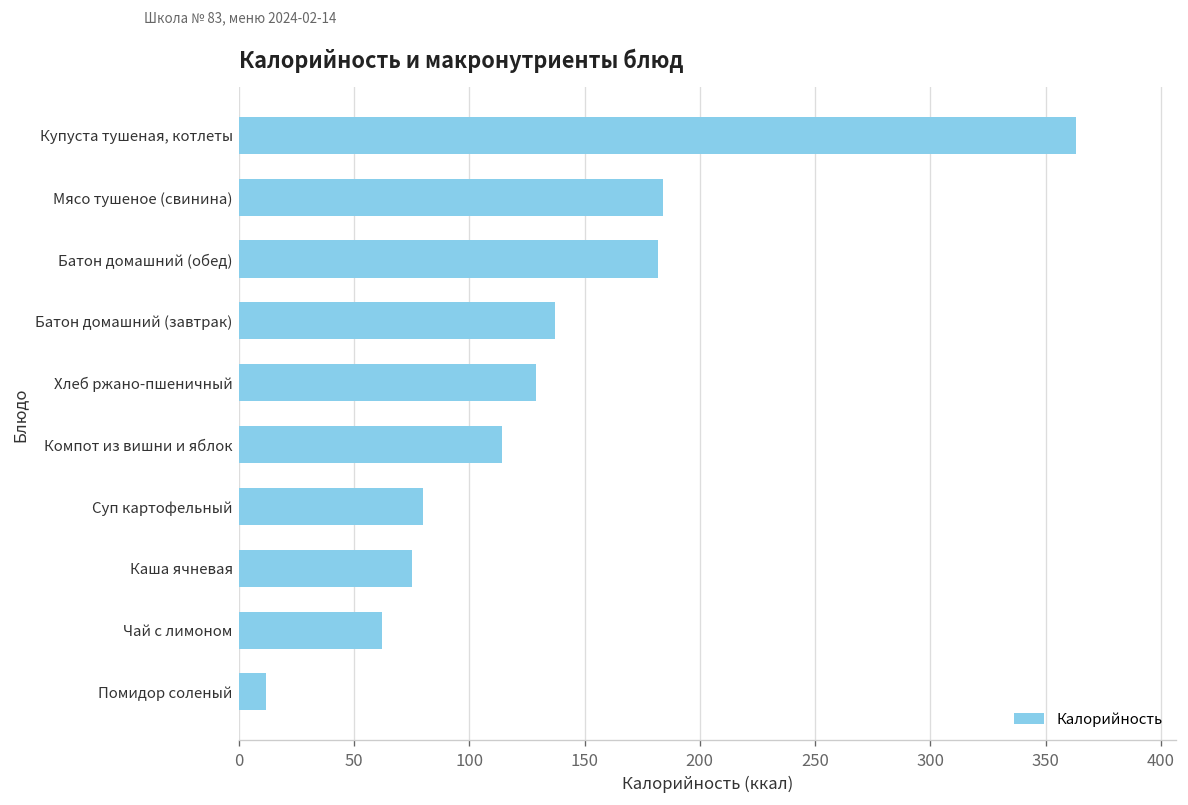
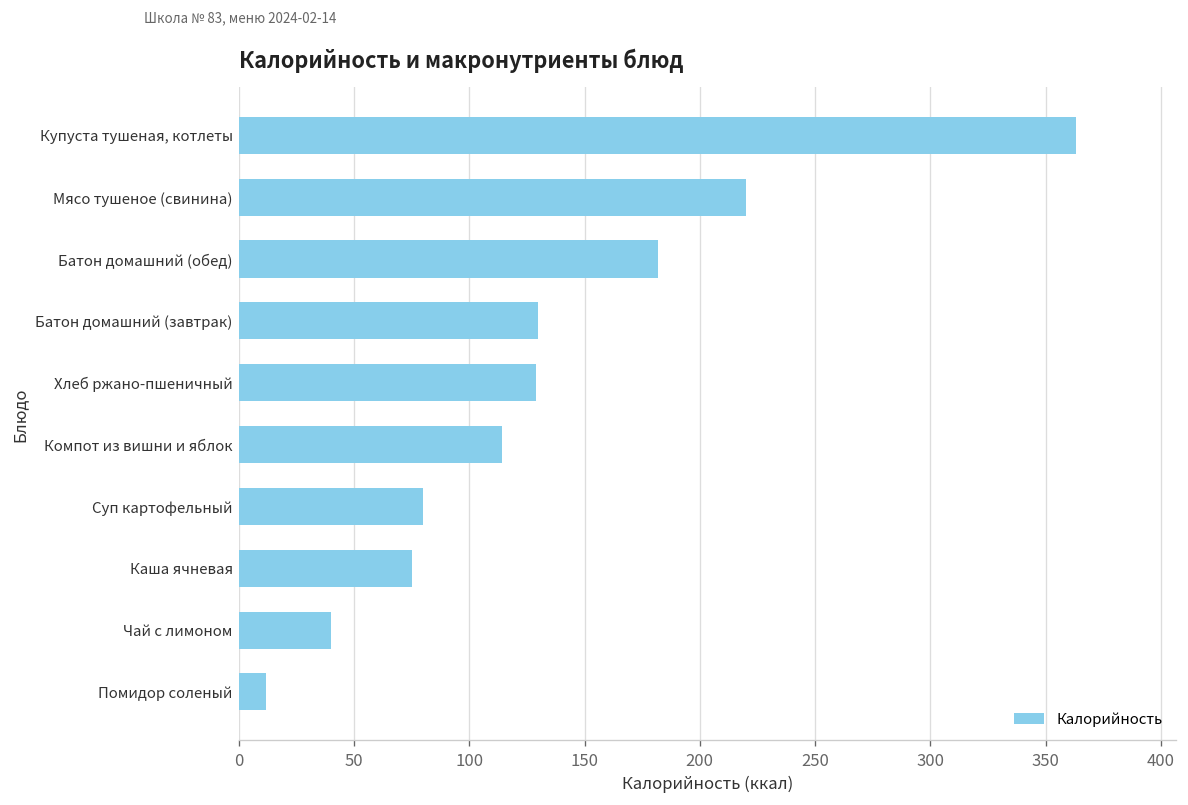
  {
    "Купуста тушеная, котлеты": 363,
-   "Мясо тушеное (свинина)": 184,
+   "Мясо тушеное (свинина)": 220,
    "Батон домашний (обед)": 182,
-   "Батон домашний (завтрак)": 137,
+   "Батон домашний (завтрак)": 130,
    "Хлеб ржано-пшеничный": 129,
    "Компот из вишни и яблок": 114,
    "Суп картофельный": 80,
    "Каша ячневая": 75,
-   "Чай с лимоном": 62,
+   "Чай с лимоном": 40,
    "Помидор соленый": 12
  }
